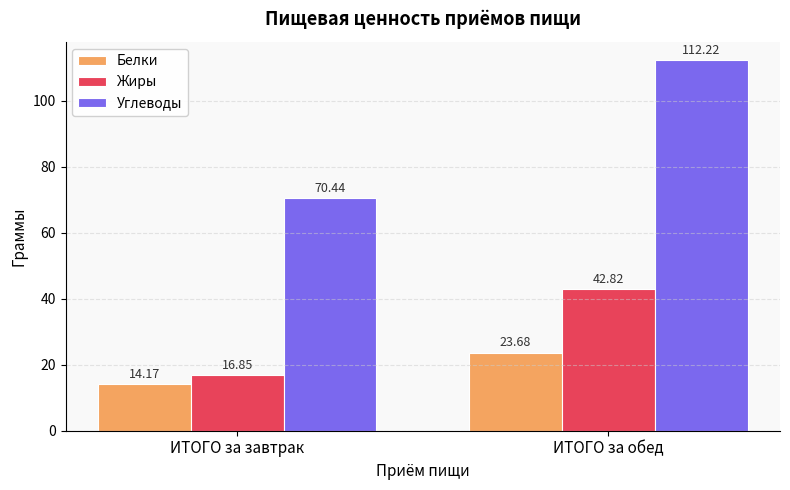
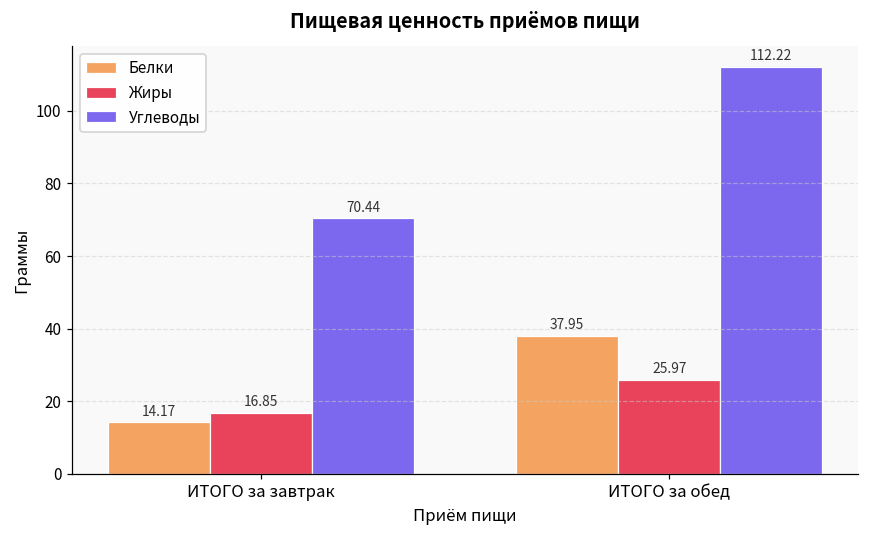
  {
    "Белки": {
      "ИТОГО за завтрак": 14.17,
-     "ИТОГО за обед": 23.68
+     "ИТОГО за обед": 37.95
    },
    "Жиры": {
      "ИТОГО за завтрак": 16.85,
-     "ИТОГО за обед": 42.82
+     "ИТОГО за обед": 25.97
    },
    "Углеводы": {
      "ИТОГО за завтрак": 70.44,
      "ИТОГО за обед": 112.22
    }
  }
